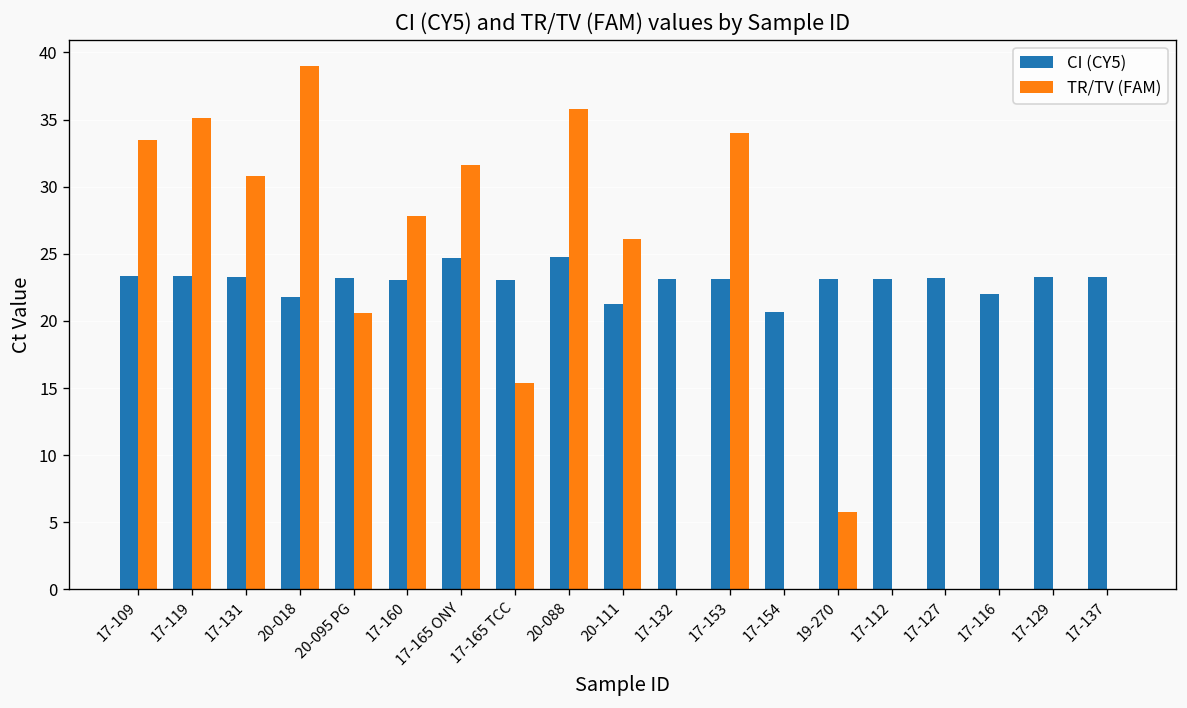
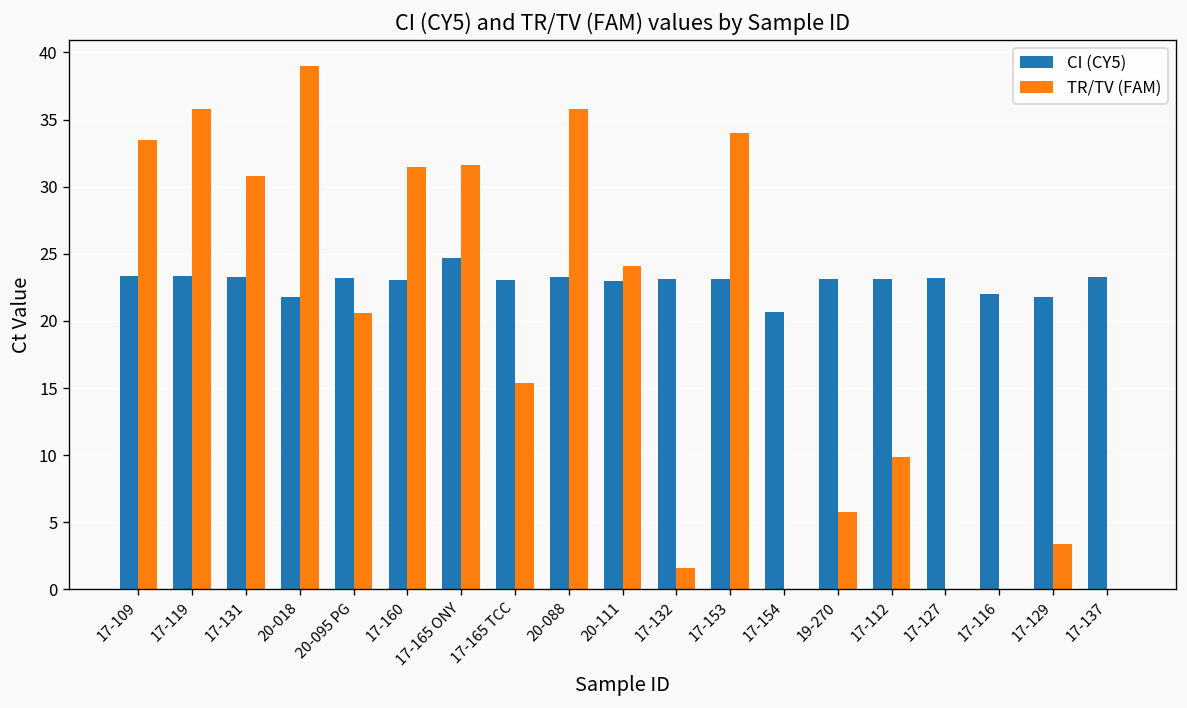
  {
    "CI (CY5)": {
      "17-109": 23.4,
      "17-119": 23.3,
      "17-131": 23.3,
      "20-018": 21.8,
      "20-095 PG": 23.2,
      "17-160": 23.1,
      "17-165 ONY": 24.7,
      "17-165 TCC": 23.1,
-     "20-088": 24.7,
-     "20-111": 21.2,
+     "20-088": 23.3,
+     "20-111": 23.0,
      "17-132": 23.1,
      "17-153": 23.2,
      "17-154": 20.7,
      "19-270": 23.2,
      "17-112": 23.1,
      "17-127": 23.2,
      "17-116": 22.0,
-     "17-129": 23.3,
+     "17-129": 21.8,
      "17-137": 23.3
    },
    "TR/TV (FAM)": {
      "17-109": 33.5,
-     "17-119": 35.1,
+     "17-119": 35.8,
      "17-131": 30.8,
      "20-018": 39.0,
      "20-095 PG": 20.6,
-     "17-160": 27.8,
+     "17-160": 31.5,
      "17-165 ONY": 31.6,
      "17-165 TCC": 15.4,
      "20-088": 35.8,
-     "20-111": 26.1,
-     "17-132": 0.0,
+     "20-111": 24.1,
+     "17-132": 1.6,
      "17-153": 34.0,
      "17-154": 0.0,
      "19-270": 5.8,
-     "17-112": 0.0,
+     "17-112": 9.9,
      "17-127": 0.0,
      "17-116": 0.0,
-     "17-129": 0.0,
+     "17-129": 3.4,
      "17-137": 0.0
    }
  }
